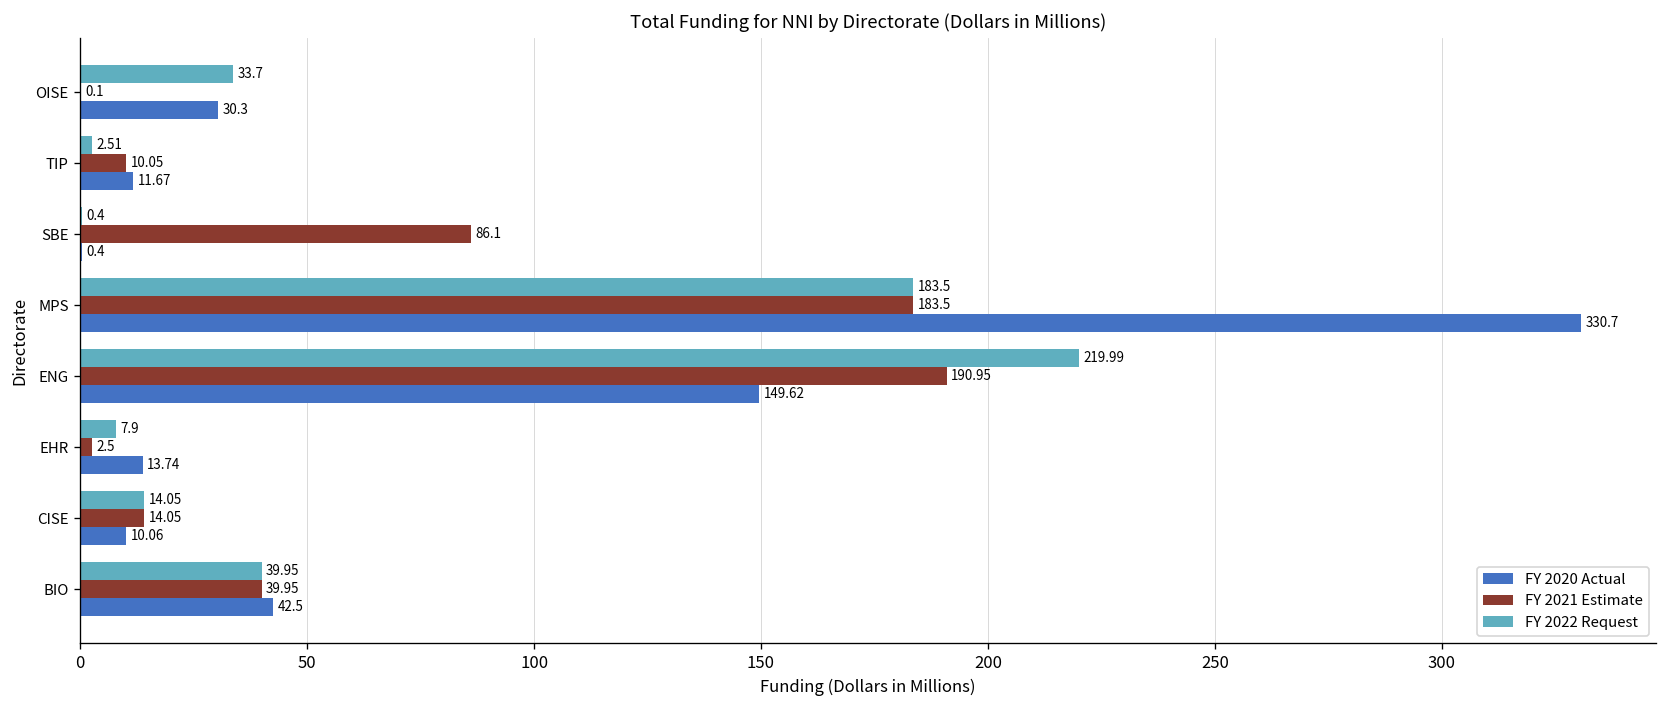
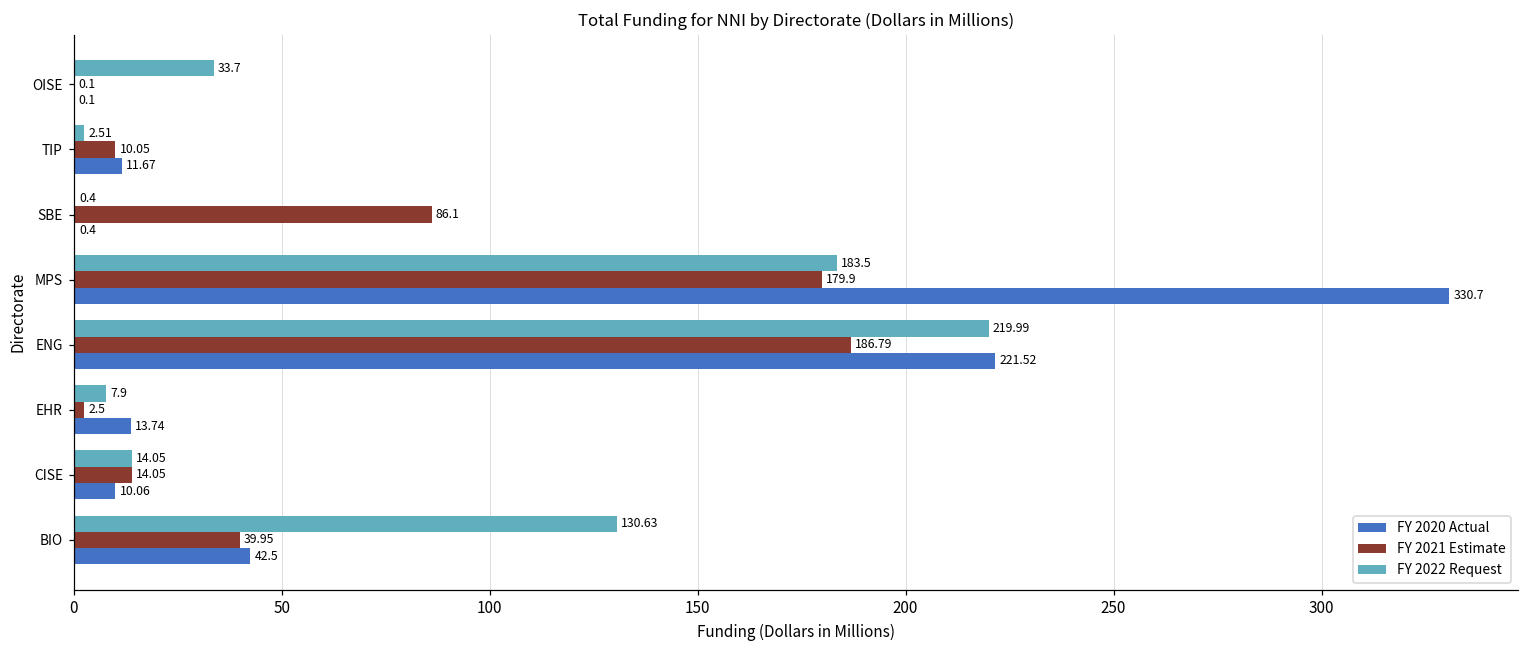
  {
    "FY 2020 Actual": {
-     "OISE": 30.3,
+     "OISE": 0.1,
      "TIP": 11.67,
      "SBE": 0.4,
      "MPS": 330.7,
-     "ENG": 149.62,
+     "ENG": 221.52,
      "EHR": 13.74,
      "CISE": 10.06,
      "BIO": 42.5
    },
    "FY 2021 Estimate": {
      "OISE": 0.1,
      "TIP": 10.05,
      "SBE": 86.1,
-     "MPS": 183.5,
-     "ENG": 190.95,
+     "MPS": 179.9,
+     "ENG": 186.79,
      "EHR": 2.5,
      "CISE": 14.05,
      "BIO": 39.95
    },
    "FY 2022 Request": {
      "OISE": 33.7,
      "TIP": 2.51,
      "SBE": 0.4,
      "MPS": 183.5,
      "ENG": 219.99,
      "EHR": 7.9,
      "CISE": 14.05,
-     "BIO": 39.95
+     "BIO": 130.63
    }
  }
